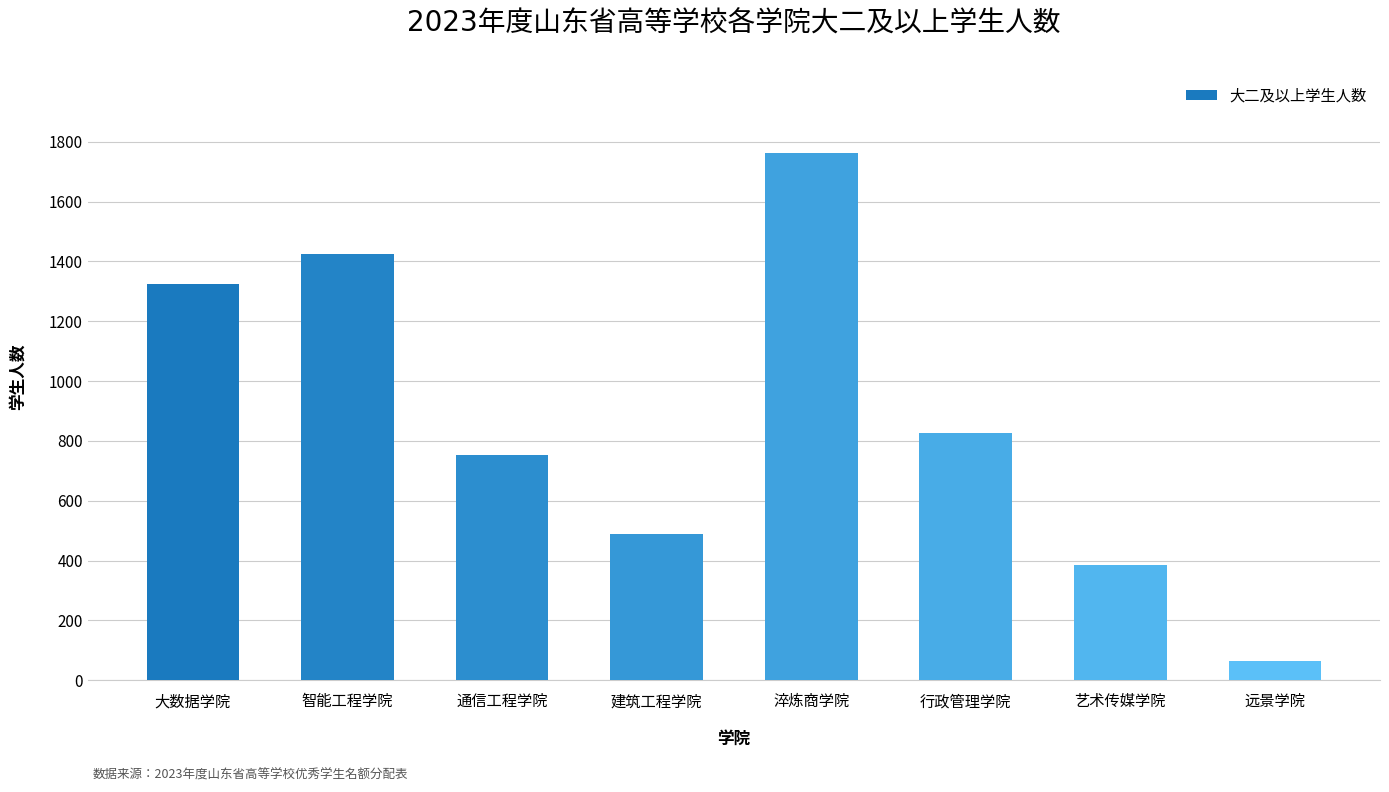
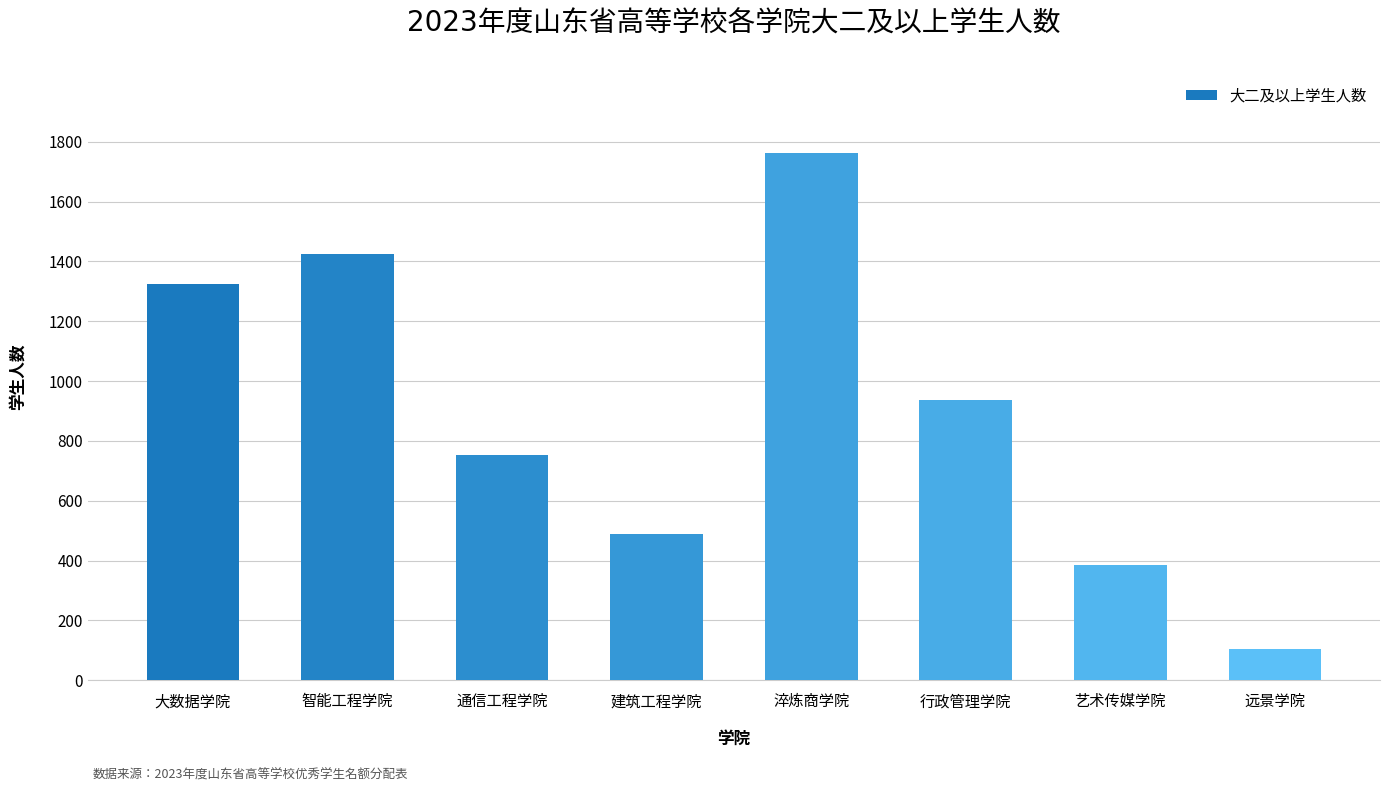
  {
    "大数据学院": 1330,
    "智能工程学院": 1420,
    "通信工程学院": 750,
    "建筑工程学院": 490,
    "淬炼商学院": 1760,
-   "行政管理学院": 830,
+   "行政管理学院": 940,
    "艺术传媒学院": 390,
-   "远景学院": 70
+   "远景学院": 110
  }
